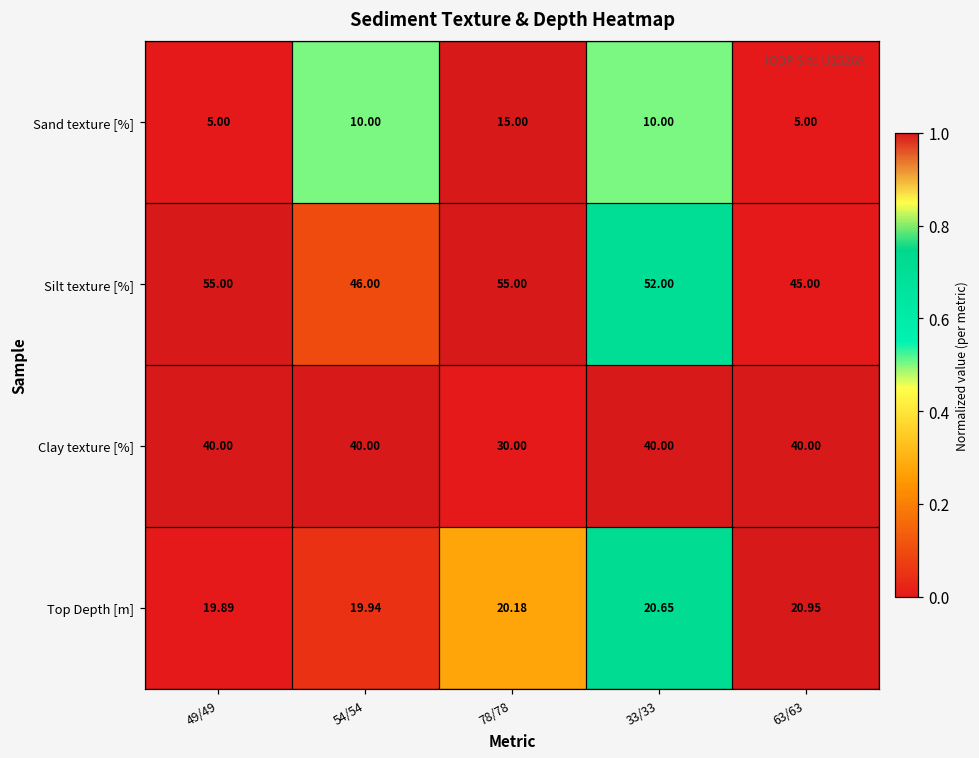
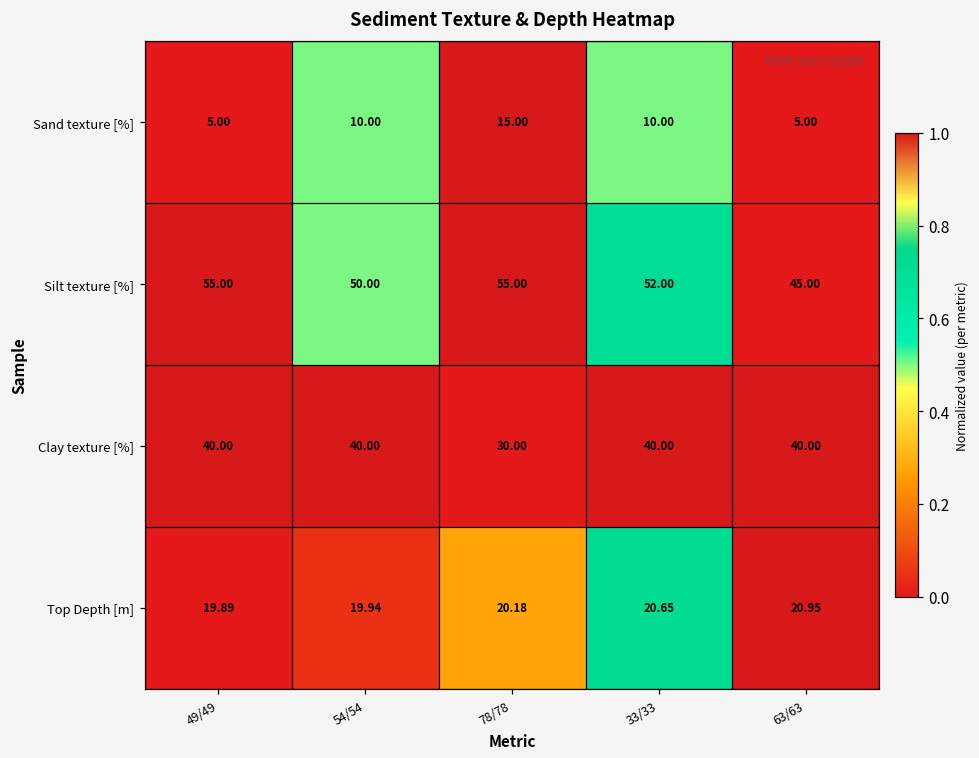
  {
    "Sand texture [%]": {
      "49/49": 5.00,
      "54/54": 10.00,
      "78/78": 15.00,
      "33/33": 10.00
    },
    "Silt texture [%]": {
      "49/49": 55.00,
-     "54/54": 46.00,
+     "54/54": 50.00,
      "78/78": 55.00,
      "33/33": 52.00,
      "63/63": 45.00
    },
    "Clay texture [%]": {
      "49/49": 40.00,
      "54/54": 40.00,
      "78/78": 30.00,
      "33/33": 40.00,
      "63/63": 40.00
    },
    "Top Depth [m]": {
      "49/49": 19.89,
      "54/54": 19.94,
      "78/78": 20.18,
      "33/33": 20.65,
      "63/63": 20.95
    }
  }
